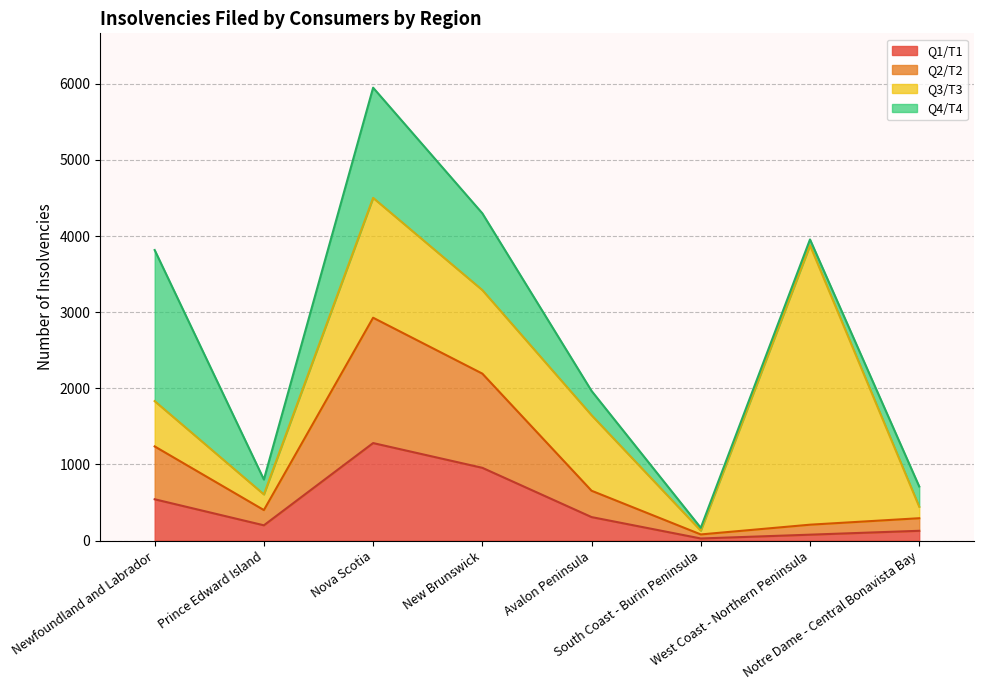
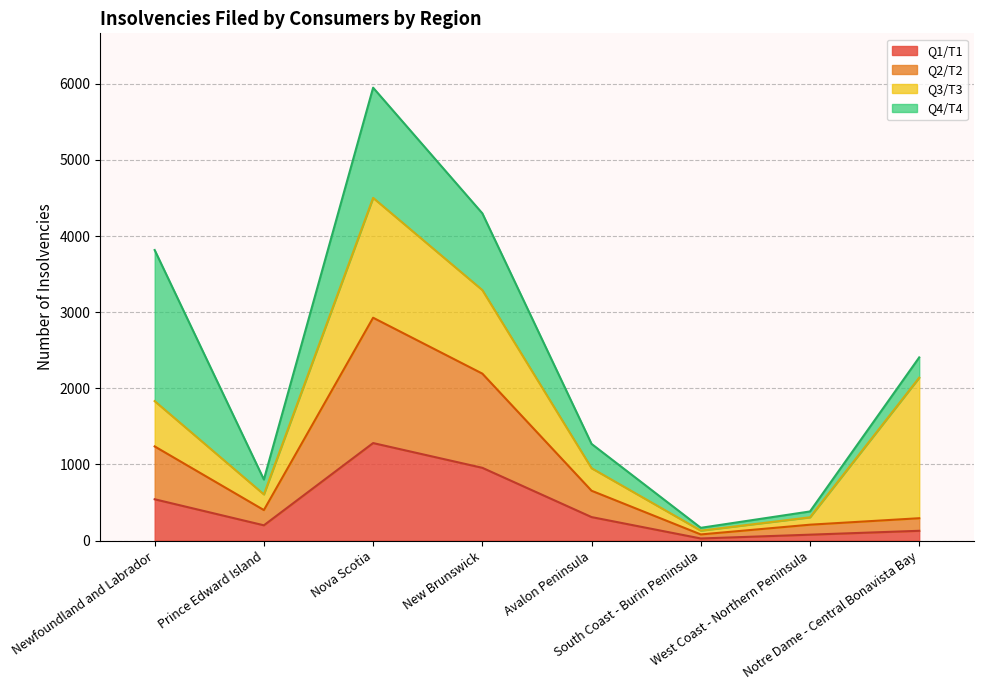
  {
    "Q3/T3": {
      "Newfoundland and Labrador": 600,
      "Prince Edward Island": 200,
      "Nova Scotia": 1600,
      "New Brunswick": 1100,
-     "Avalon Peninsula": 1000,
+     "Avalon Peninsula": 300,
      "South Coast - Burin Peninsula": 100,
-     "West Coast - Northern Peninsula": 3700,
-     "Notre Dame - Central Bonavista Bay": 200
+     "West Coast - Northern Peninsula": 100,
+     "Notre Dame - Central Bonavista Bay": 1800
    },
    "Q4/T4": {
      "Newfoundland and Labrador": 2000,
      "Prince Edward Island": 200,
      "Nova Scotia": 1400,
      "New Brunswick": 1000,
      "Avalon Peninsula": 300,
      "South Coast - Burin Peninsula": 0,
      "West Coast - Northern Peninsula": 100,
      "Notre Dame - Central Bonavista Bay": 300
    }
  }
